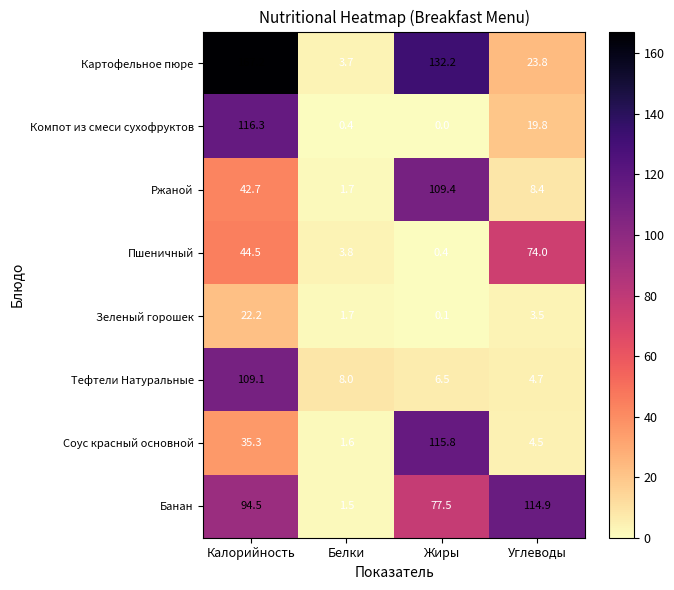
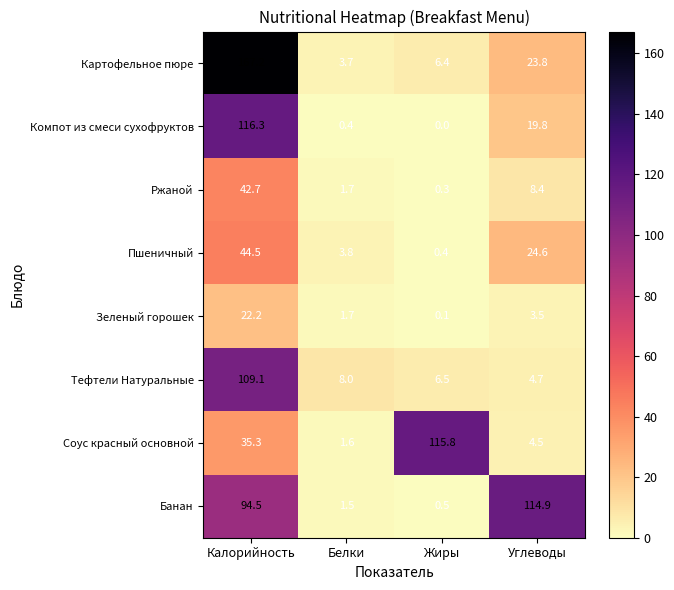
  {
    "Картофельное пюре": {
      "Белки": 3.7,
-     "Жиры": 132.2,
+     "Жиры": 6.4,
      "Углеводы": 23.8
    },
    "Компот из смеси сухофруктов": {
      "Калорийность": 116.3,
      "Белки": 0.4,
      "Жиры": 0.0,
      "Углеводы": 19.8
    },
    "Ржаной": {
      "Калорийность": 42.7,
      "Белки": 1.7,
-     "Жиры": 109.4,
+     "Жиры": 0.3,
      "Углеводы": 8.4
    },
    "Пшеничный": {
      "Калорийность": 44.5,
      "Белки": 3.8,
      "Жиры": 0.4,
-     "Углеводы": 74.0
+     "Углеводы": 24.6
    },
    "Зеленый горошек": {
      "Калорийность": 22.2,
      "Белки": 1.7,
      "Жиры": 0.1,
      "Углеводы": 3.5
    },
    "Тефтели Натуральные": {
      "Калорийность": 109.1,
      "Белки": 8.0,
      "Жиры": 6.5,
      "Углеводы": 4.7
    },
    "Соус красный основной": {
      "Калорийность": 35.3,
      "Белки": 1.6,
      "Жиры": 115.8,
      "Углеводы": 4.5
    },
    "Банан": {
      "Калорийность": 94.5,
      "Белки": 1.5,
-     "Жиры": 77.5,
+     "Жиры": 0.5,
      "Углеводы": 114.9
    }
  }
